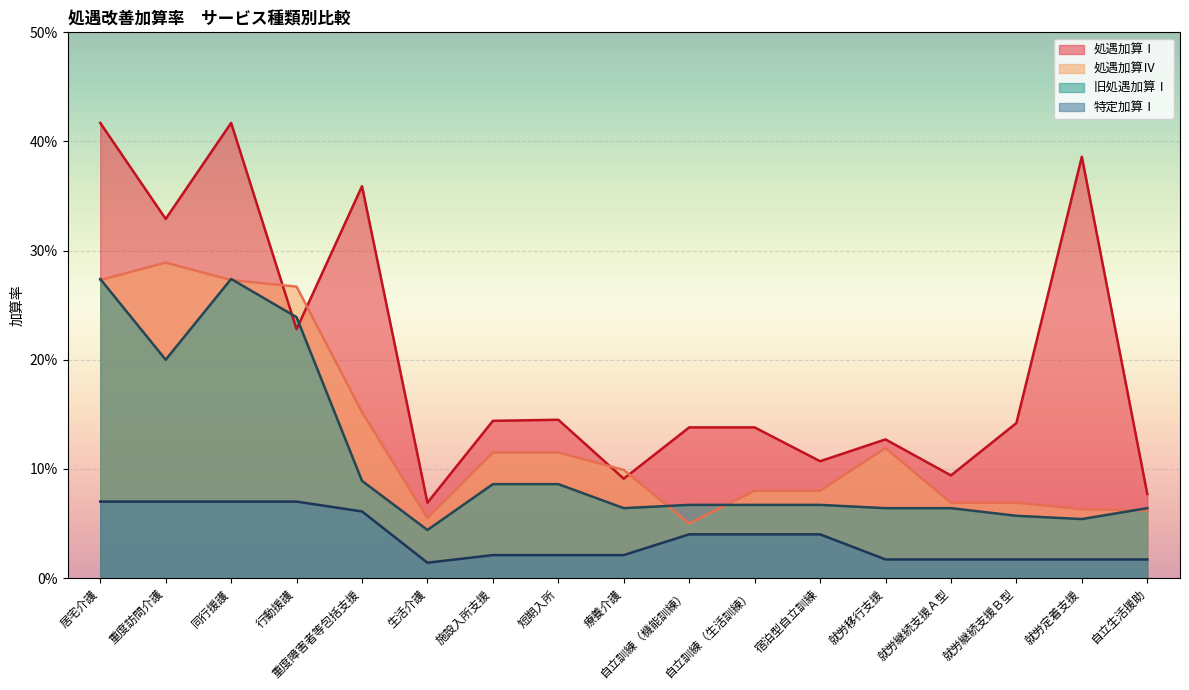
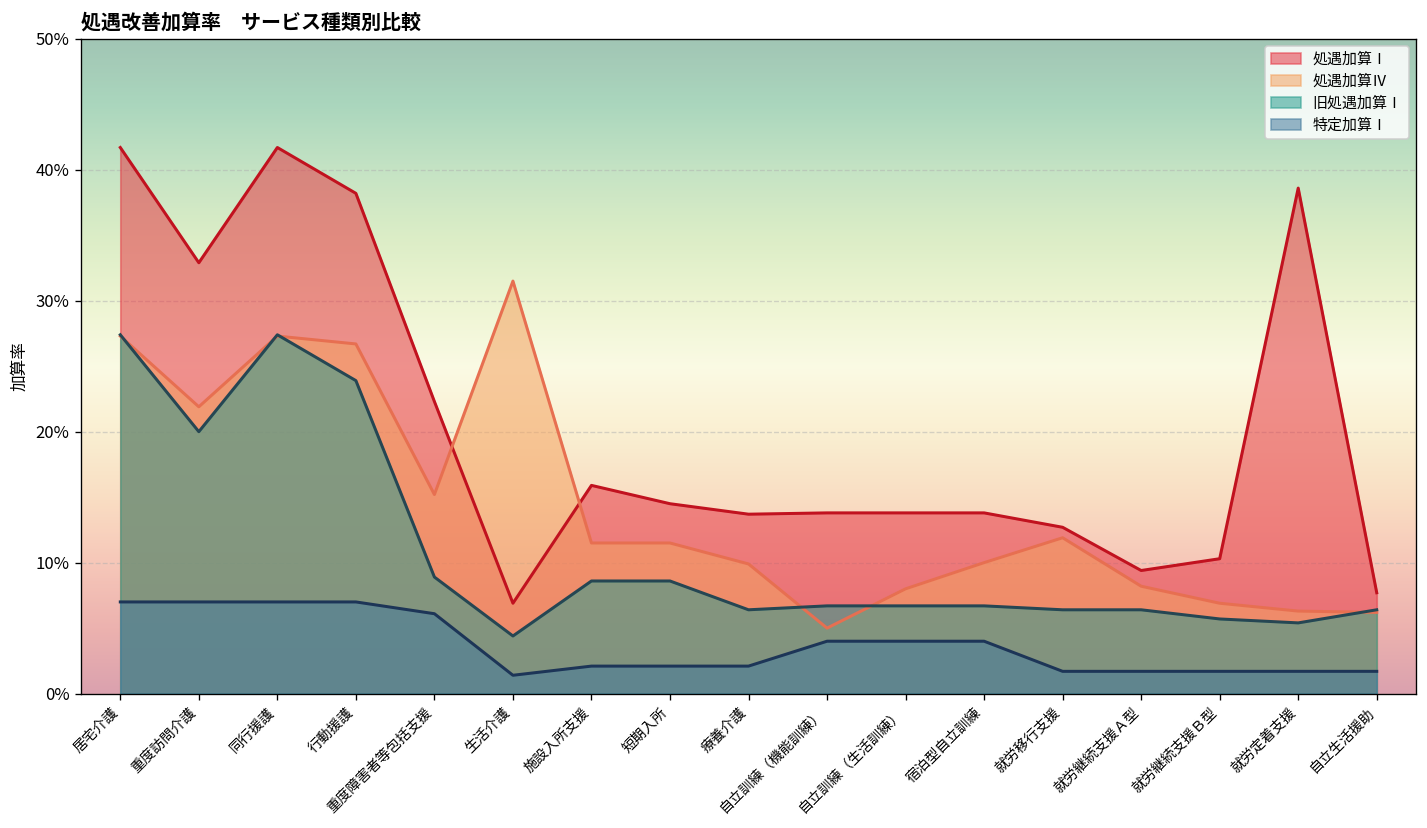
  {
    "処遇加算Ⅰ": {
      "居宅介護": "41.7%",
      "重度訪問介護": "32.9%",
      "同行援護": "41.7%",
-     "行動援護": "22.8%",
-     "重度障害者等包括支援": "35.9%",
+     "行動援護": "38.2%",
+     "重度障害者等包括支援": "22.3%",
      "生活介護": "6.9%",
-     "施設入所支援": "14.4%",
+     "施設入所支援": "15.9%",
      "短期入所": "14.5%",
-     "療養介護": "9.1%",
+     "療養介護": "13.7%",
      "自立訓練（機能訓練）": "13.8%",
      "自立訓練（生活訓練）": "13.8%",
-     "宿泊型自立訓練": "10.7%",
+     "宿泊型自立訓練": "13.8%",
      "就労移行支援": "12.7%",
      "就労継続支援Ａ型": "9.4%",
-     "就労継続支援Ｂ型": "14.2%",
+     "就労継続支援Ｂ型": "10.3%",
      "就労定着支援": "38.6%",
      "自立生活援助": "7.7%"
    },
    "処遇加算Ⅳ": {
-     "重度訪問介護": "28.9%",
+     "重度訪問介護": "21.9%",
      "行動援護": "26.7%",
      "重度障害者等包括支援": "15.2%",
-     "生活介護": "5.5%",
+     "生活介護": "31.5%",
      "施設入所支援": "11.5%",
      "短期入所": "11.5%",
      "療養介護": "9.9%",
      "自立訓練（機能訓練）": "5.0%",
      "自立訓練（生活訓練）": "8.0%",
-     "宿泊型自立訓練": "8.0%",
+     "宿泊型自立訓練": "10.0%",
      "就労移行支援": "11.9%",
-     "就労継続支援Ａ型": "6.9%",
+     "就労継続支援Ａ型": "8.2%",
      "就労継続支援Ｂ型": "6.9%",
      "就労定着支援": "6.3%"
    }
  }
